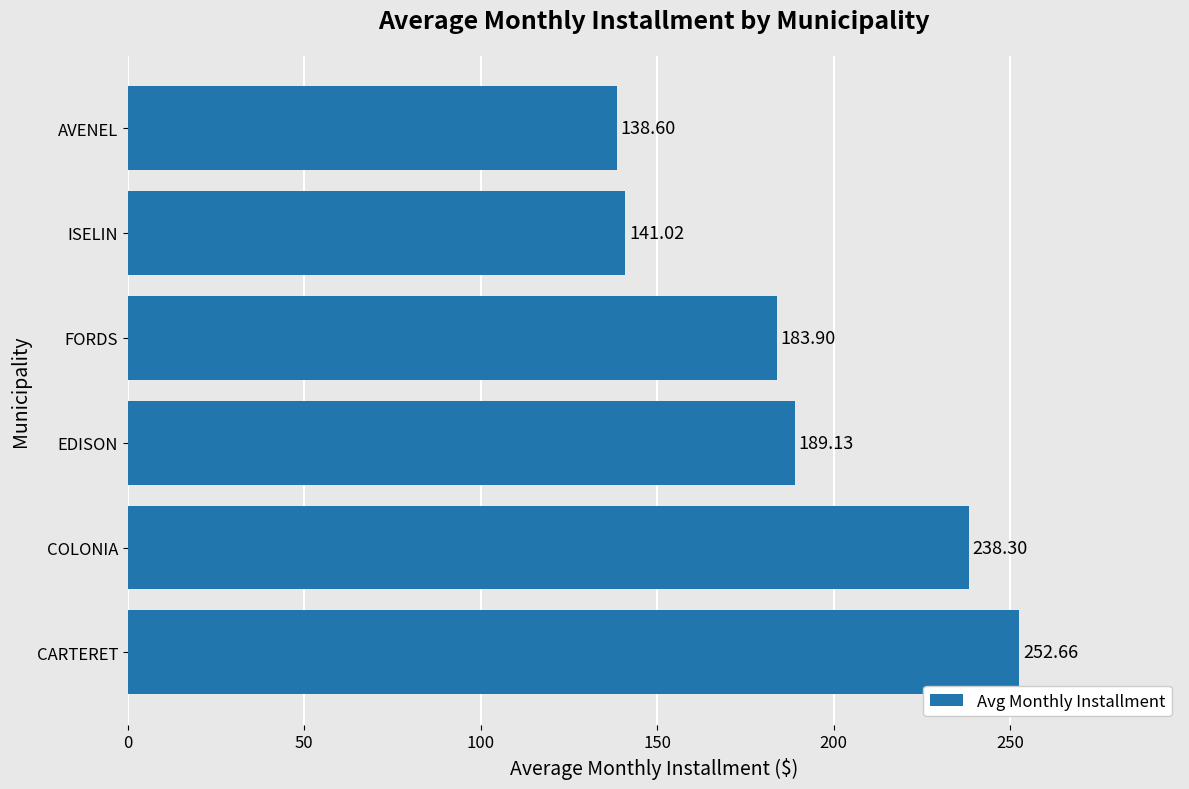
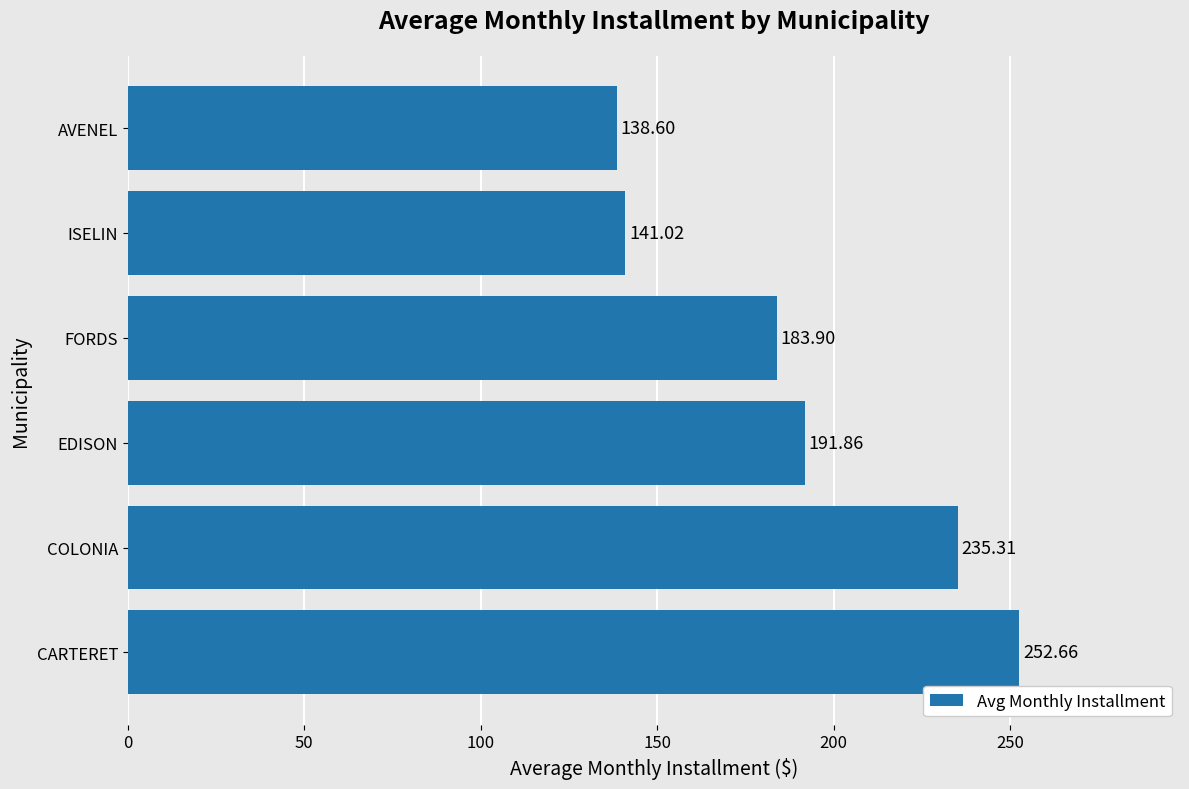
  {
    "AVENEL": 138.60,
    "ISELIN": 141.02,
    "FORDS": 183.90,
-   "EDISON": 189.13,
-   "COLONIA": 238.30,
+   "EDISON": 191.86,
+   "COLONIA": 235.31,
    "CARTERET": 252.66
  }
